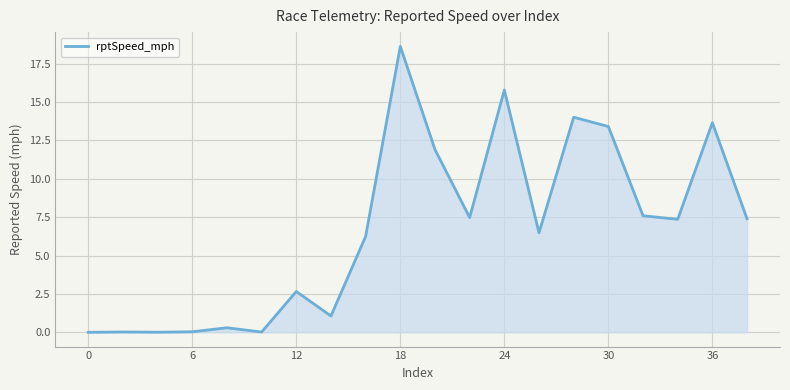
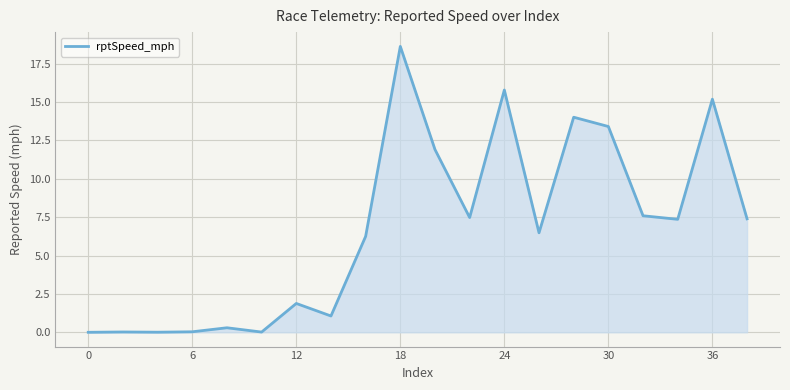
  {
    "0": 0.0,
    "6": 0.0,
-   "12": 2.7,
+   "12": 1.9,
    "18": 18.6,
    "24": 15.8,
    "30": 13.4,
-   "36": 13.6
+   "36": 15.2
  }
